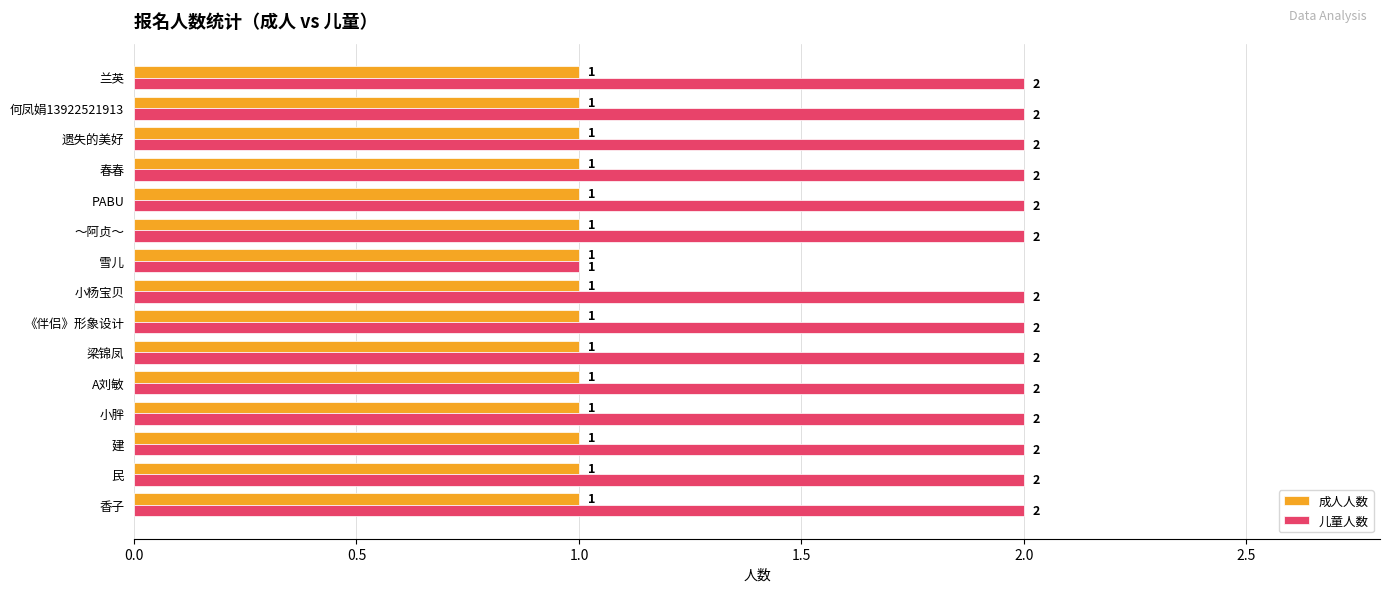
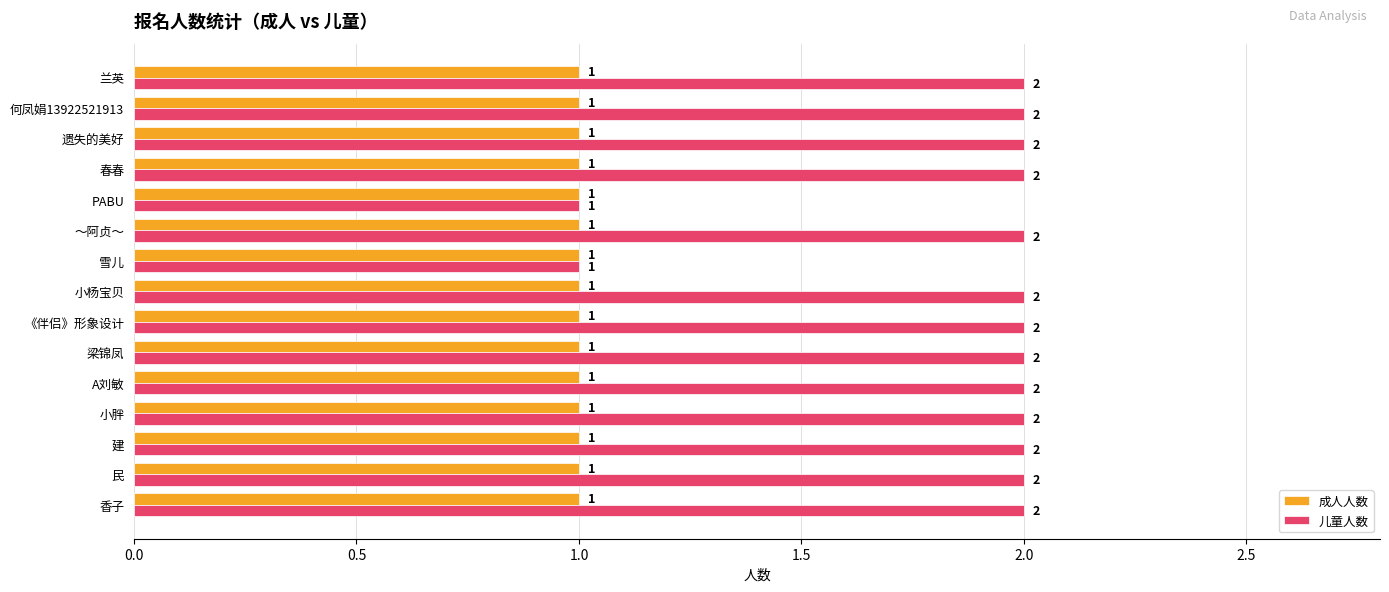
  {
    "成人人数": {
      "兰英": 1,
      "何凤娟13922521913": 1,
      "遗失的美好": 1,
      "春春": 1,
      "PABU": 1,
      "～阿贞～": 1,
      "雪儿": 1,
      "小杨宝贝": 1,
      "《伴侣》形象设计": 1,
      "梁锦凤": 1,
      "A刘敏": 1,
      "小胖": 1,
      "建": 1,
      "民": 1,
      "香子": 1
    },
    "儿童人数": {
      "兰英": 2,
      "何凤娟13922521913": 2,
      "遗失的美好": 2,
      "春春": 2,
-     "PABU": 2,
+     "PABU": 1,
      "～阿贞～": 2,
      "雪儿": 1,
      "小杨宝贝": 2,
      "《伴侣》形象设计": 2,
      "梁锦凤": 2,
      "A刘敏": 2,
      "小胖": 2,
      "建": 2,
      "民": 2,
      "香子": 2
    }
  }
